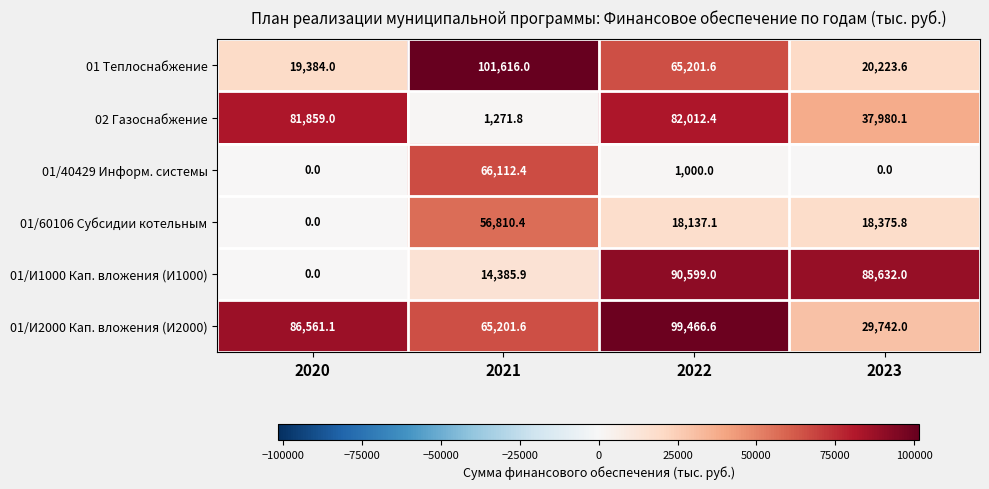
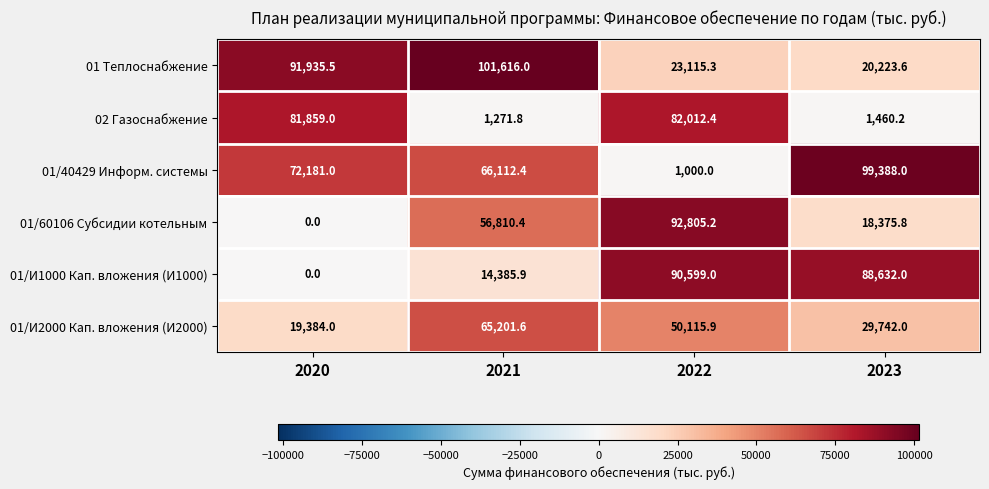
  {
    "01 Теплоснабжение": {
-     "2020": "19,384.0",
+     "2020": "91,935.5",
      "2021": "101,616.0",
-     "2022": "65,201.6",
+     "2022": "23,115.3",
      "2023": "20,223.6"
    },
    "02 Газоснабжение": {
      "2020": "81,859.0",
      "2021": "1,271.8",
      "2022": "82,012.4",
-     "2023": "37,980.1"
+     "2023": "1,460.2"
    },
    "01/40429 Информ. системы": {
-     "2020": "0.0",
+     "2020": "72,181.0",
      "2021": "66,112.4",
      "2022": "1,000.0",
-     "2023": "0.0"
+     "2023": "99,388.0"
    },
    "01/60106 Субсидии котельным": {
      "2020": "0.0",
      "2021": "56,810.4",
-     "2022": "18,137.1",
+     "2022": "92,805.2",
      "2023": "18,375.8"
    },
    "01/И1000 Кап. вложения (И1000)": {
      "2020": "0.0",
      "2021": "14,385.9",
      "2022": "90,599.0",
      "2023": "88,632.0"
    },
    "01/И2000 Кап. вложения (И2000)": {
-     "2020": "86,561.1",
+     "2020": "19,384.0",
      "2021": "65,201.6",
-     "2022": "99,466.6",
+     "2022": "50,115.9",
      "2023": "29,742.0"
    }
  }
